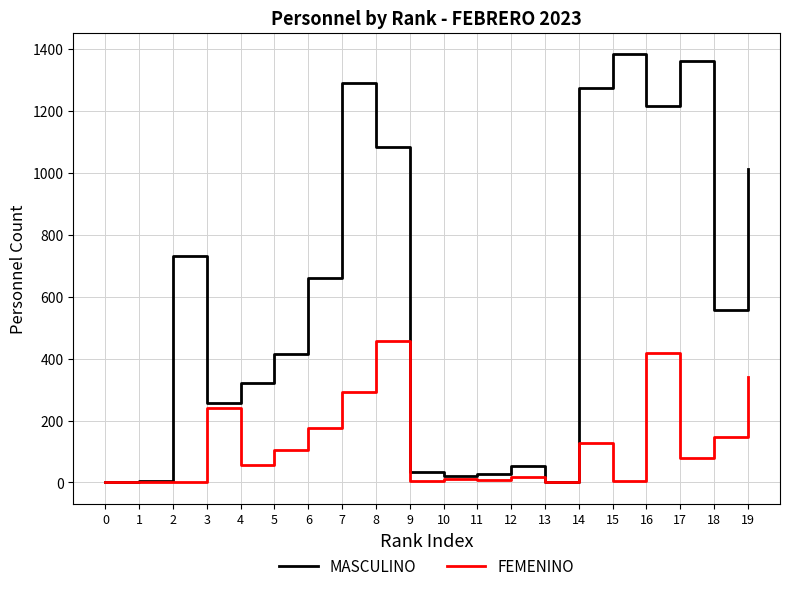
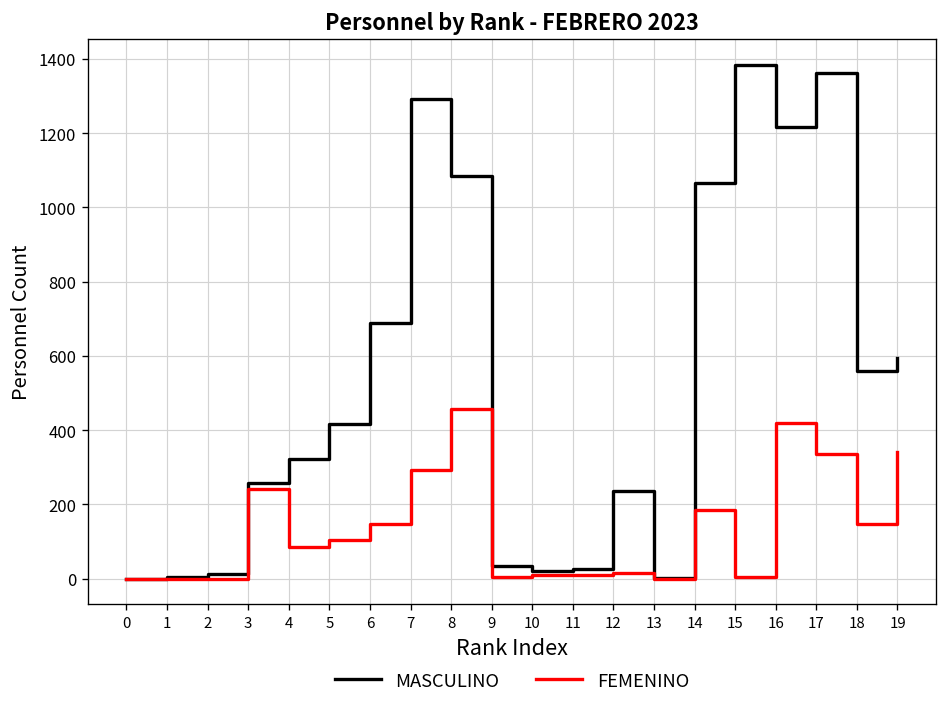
  {
    "MASCULINO": {
-     "2": 730,
+     "2": 10,
      "3": 260,
      "4": 320,
      "5": 420,
-     "6": 660,
+     "6": 690,
      "7": 1290,
      "8": 1090,
      "9": 30,
      "10": 20,
      "11": 30,
-     "12": 50,
-     "14": 1280,
+     "12": 240,
+     "14": 1070,
      "15": 1380,
      "16": 1220,
      "17": 1360,
      "18": 560,
-     "19": 1010
+     "19": 590
    },
    "FEMENINO": {
      "2": 0,
      "3": 240,
-     "4": 60,
+     "4": 90,
      "5": 100,
-     "6": 180,
+     "6": 150,
      "7": 290,
      "8": 460,
      "9": 10,
      "10": 10,
      "11": 10,
      "12": 20,
-     "14": 130,
+     "14": 190,
      "15": 0,
      "16": 420,
-     "17": 80,
+     "17": 340,
      "18": 150,
      "19": 340
    }
  }
